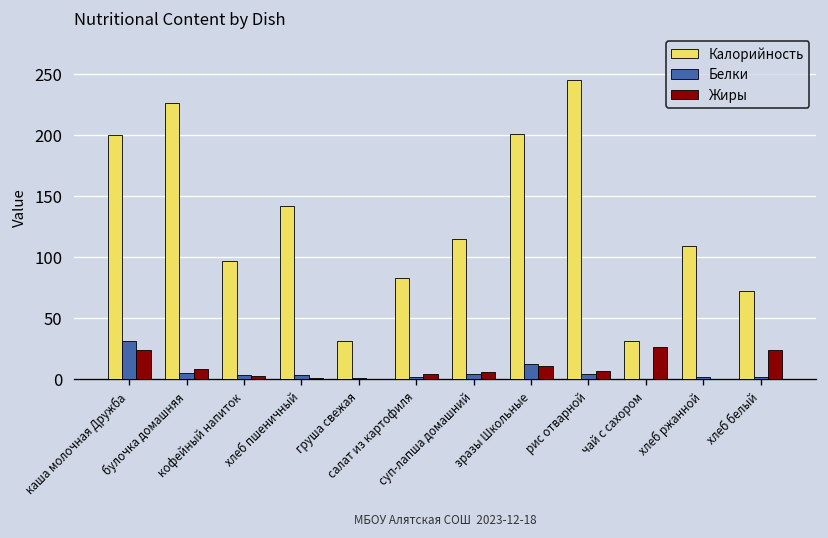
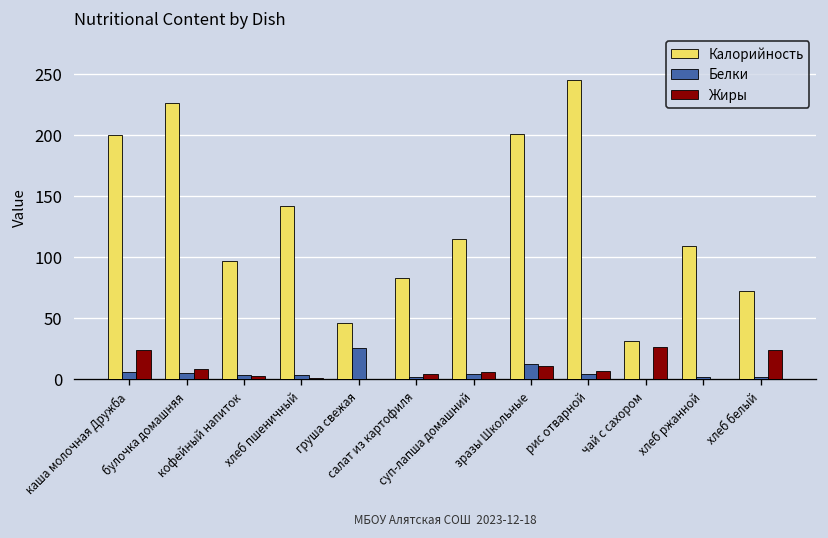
  {
    "Калорийность": {
      "каша молочная Дружба": 200,
      "булочка домашняя": 226,
      "кофейный напиток": 96,
      "хлеб пшеничный": 142,
-     "груша свежая": 32,
+     "груша свежая": 46,
      "салат из картофиля": 83,
      "суп-лапша домашний": 115,
      "зразы Школьные": 200,
      "рис отварной": 245,
      "чай с сахором": 31,
      "хлеб ржанной": 109,
      "хлеб белый": 72
    },
    "Белки": {
-     "каша молочная Дружба": 31,
+     "каша молочная Дружба": 6,
      "булочка домашняя": 5,
      "кофейный напиток": 3,
      "хлеб пшеничный": 3,
-     "груша свежая": 0,
+     "груша свежая": 25,
      "суп-лапша домашний": 4,
      "зразы Школьные": 13,
      "рис отварной": 4
    },
    "Жиры": {
      "каша молочная Дружба": 24,
      "булочка домашняя": 8,
      "кофейный напиток": 3,
      "салат из картофиля": 4,
      "суп-лапша домашний": 6,
      "зразы Школьные": 10,
      "рис отварной": 6,
      "чай с сахором": 26,
      "хлеб ржанной": 0,
      "хлеб белый": 24
    }
  }
